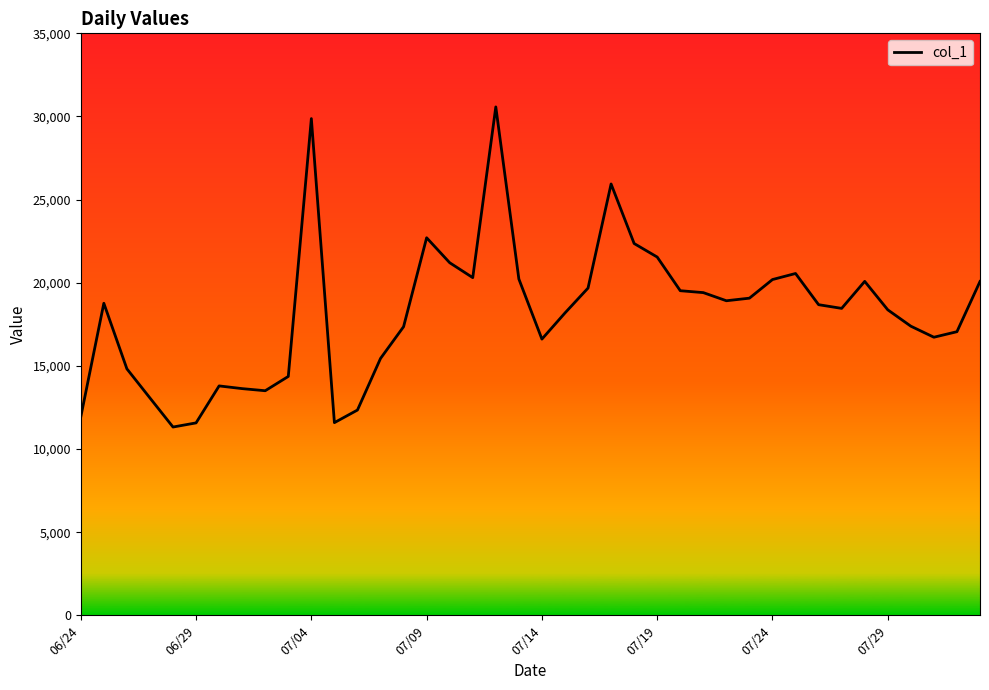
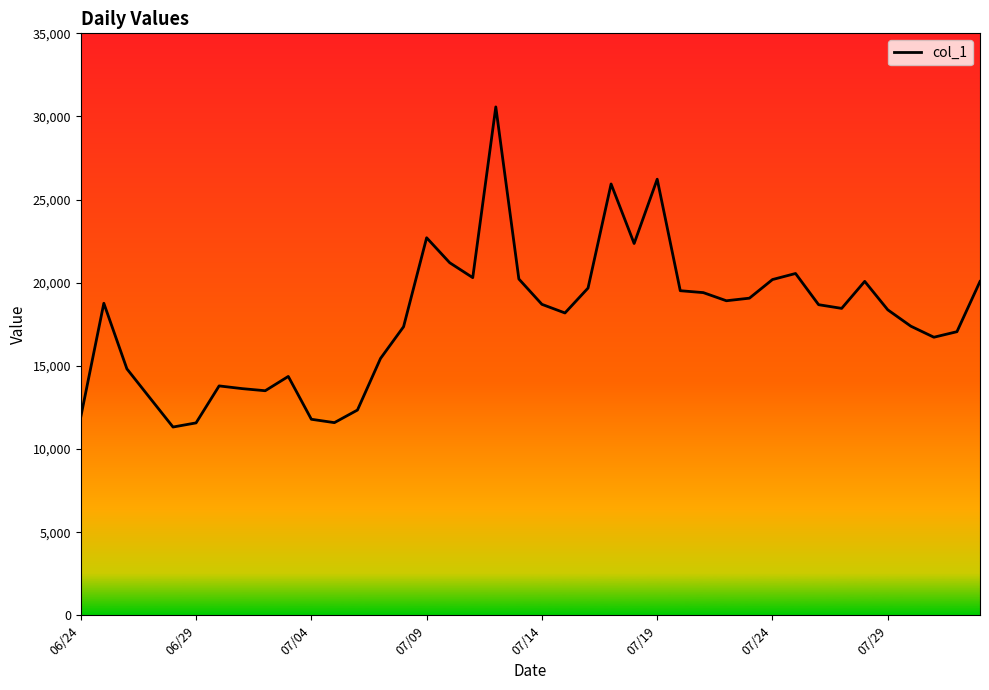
  {
    "06/24": "11,900",
    "06/29": "11,600",
-   "07/04": "29,900",
+   "07/04": "11,800",
    "07/09": "22,700",
-   "07/14": "16,600",
-   "07/19": "21,500",
+   "07/14": "18,700",
+   "07/19": "26,200",
    "07/24": "20,200",
    "07/29": "18,400"
  }
